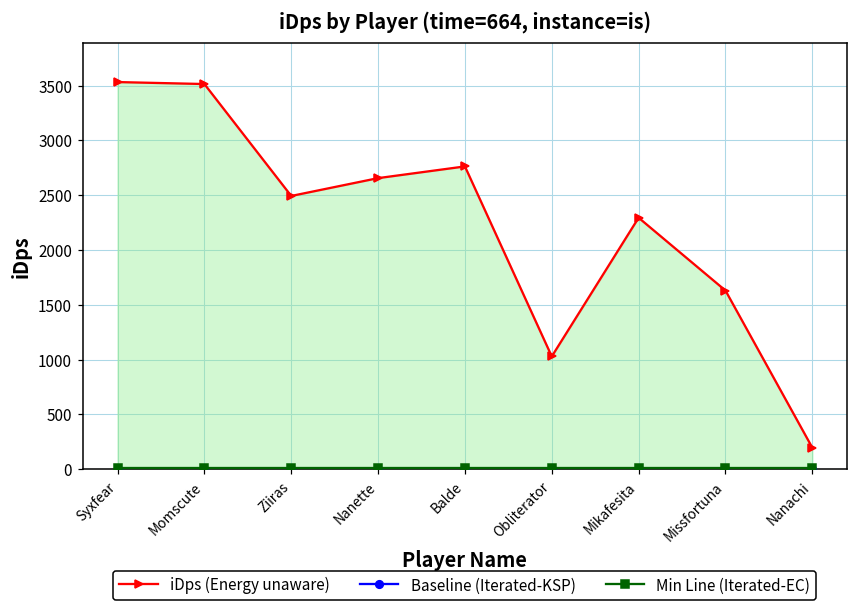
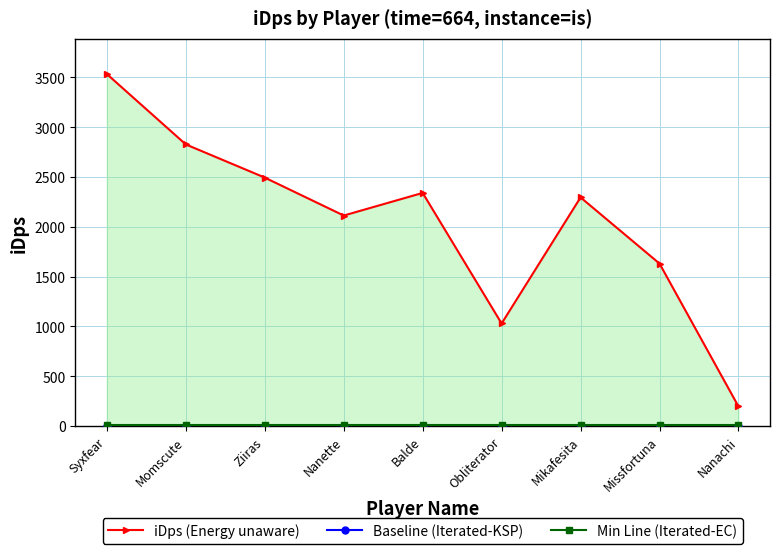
  {
    "iDps (Energy unaware)": {
      "Syxfear": 3500,
-     "Momscute": 3500,
+     "Momscute": 2800,
      "Ziiras": 2500,
-     "Nanette": 2700,
-     "Balde": 2800,
+     "Nanette": 2100,
+     "Balde": 2300,
      "Obliterator": 1000,
      "Mikafesita": 2300,
      "Missfortuna": 1600,
      "Nanachi": 200
    }
  }
